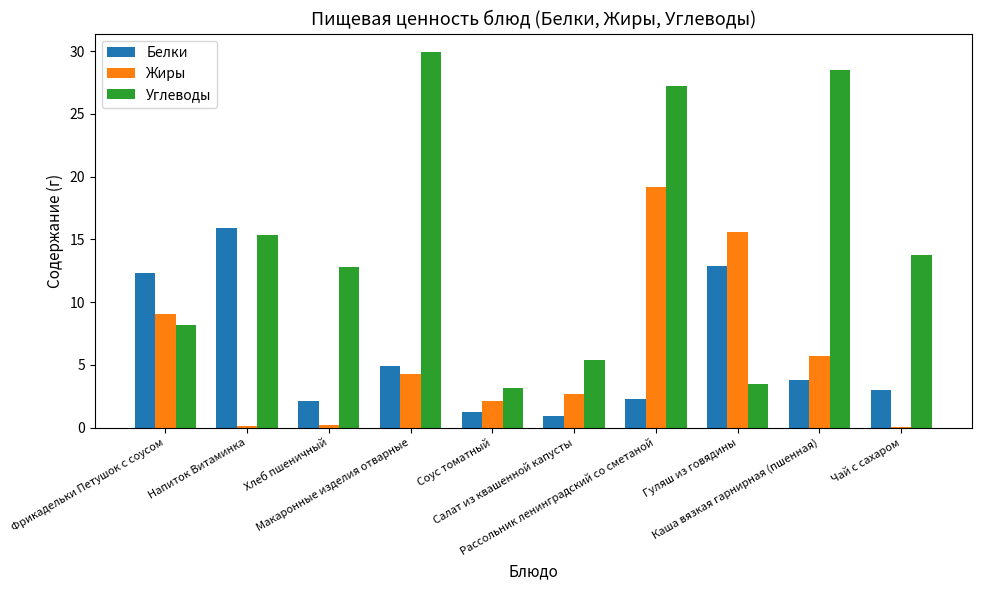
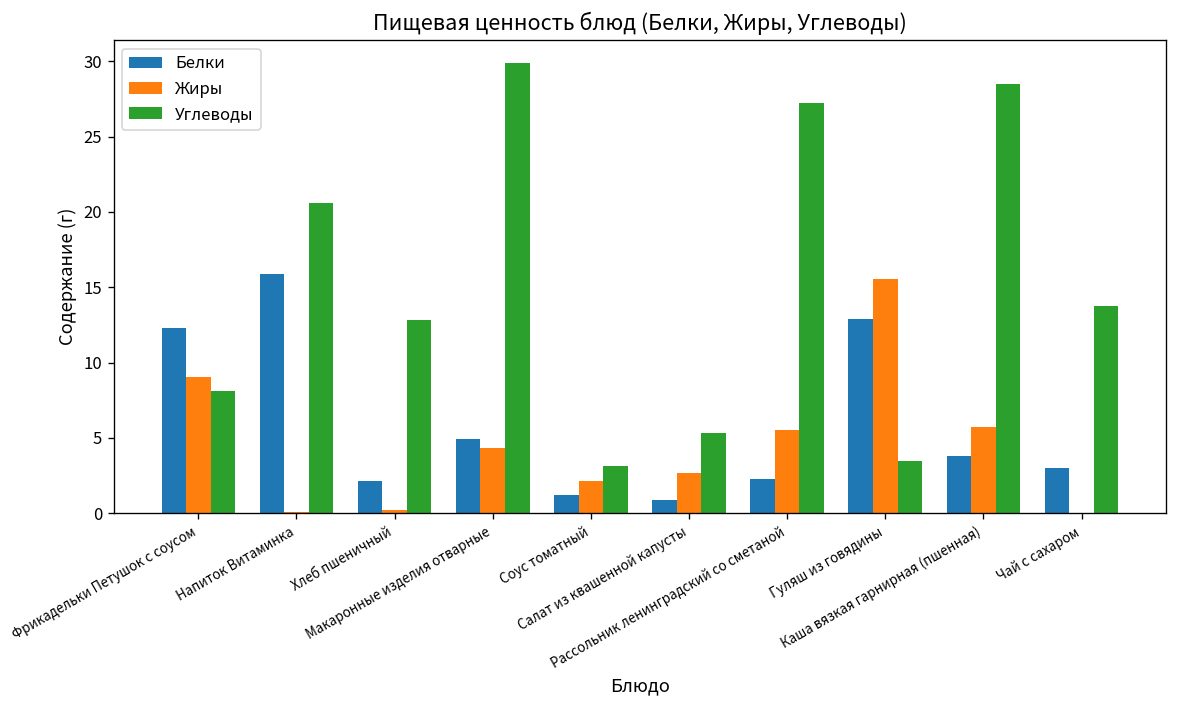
  {
    "Белки": {
      "Фрикадельки Петушок с соусом": 12.3,
      "Напиток Витаминка": 15.9,
      "Хлеб пшеничный": 2.1,
      "Макаронные изделия отварные": 4.9,
      "Соус томатный": 1.2,
      "Салат из квашенной капусты": 0.9,
      "Рассольник ленинградский со сметаной": 2.3,
      "Гуляш из говядины": 12.9,
      "Каша вязкая гарнирная (пшенная)": 3.8,
      "Чай с сахаром": 3.0
    },
    "Жиры": {
      "Фрикадельки Петушок с соусом": 9.1,
      "Хлеб пшеничный": 0.2,
      "Макаронные изделия отварные": 4.3,
      "Соус томатный": 2.1,
      "Салат из квашенной капусты": 2.7,
-     "Рассольник ленинградский со сметаной": 19.2,
+     "Рассольник ленинградский со сметаной": 5.5,
      "Гуляш из говядины": 15.6,
      "Каша вязкая гарнирная (пшенная)": 5.7
    },
    "Углеводы": {
      "Фрикадельки Петушок с соусом": 8.1,
-     "Напиток Витаминка": 15.4,
+     "Напиток Витаминка": 20.6,
      "Хлеб пшеничный": 12.8,
      "Макаронные изделия отварные": 29.9,
      "Соус томатный": 3.2,
      "Салат из квашенной капусты": 5.4,
      "Рассольник ленинградский со сметаной": 27.2,
      "Гуляш из говядины": 3.4,
      "Каша вязкая гарнирная (пшенная)": 28.5,
      "Чай с сахаром": 13.8
    }
  }
